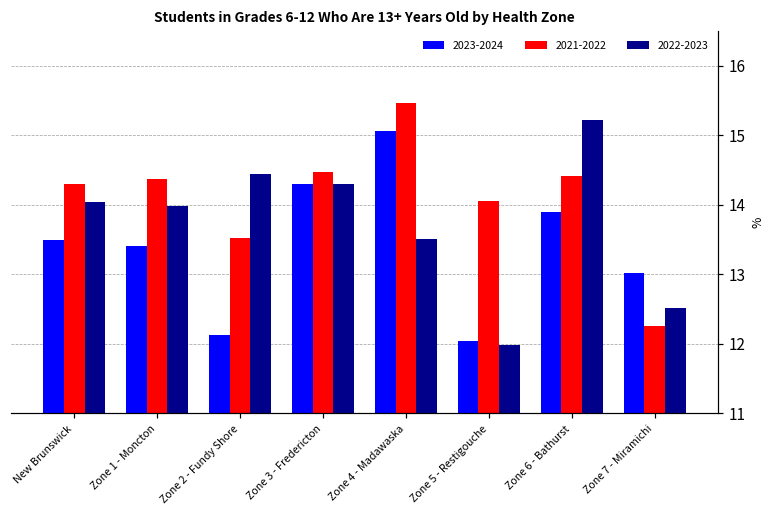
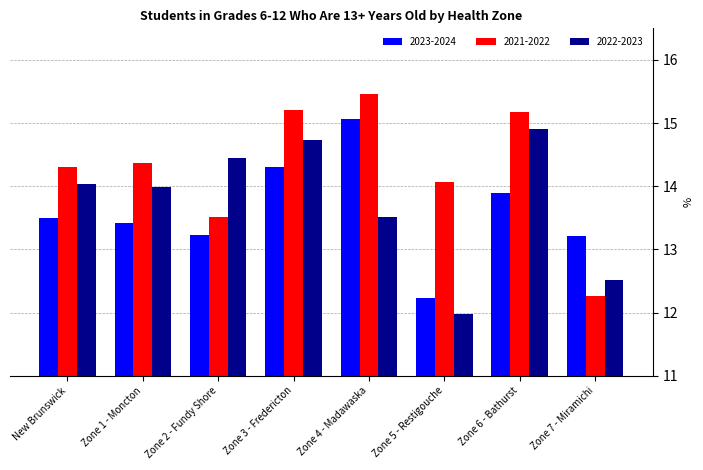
  {
    "2023-2024": {
      "New Brunswick": 13.5,
      "Zone 1 - Moncton": 13.4,
-     "Zone 2 - Fundy Shore": 12.1,
+     "Zone 2 - Fundy Shore": 13.2,
      "Zone 3 - Fredericton": 14.3,
      "Zone 4 - Madawaska": 15.1,
-     "Zone 5 - Restigouche": 12.0,
+     "Zone 5 - Restigouche": 12.2,
      "Zone 6 - Bathurst": 13.9,
-     "Zone 7 - Miramichi": 13.0
+     "Zone 7 - Miramichi": 13.2
    },
    "2021-2022": {
      "New Brunswick": 14.3,
      "Zone 1 - Moncton": 14.4,
      "Zone 2 - Fundy Shore": 13.5,
-     "Zone 3 - Fredericton": 14.5,
+     "Zone 3 - Fredericton": 15.2,
      "Zone 4 - Madawaska": 15.5,
      "Zone 5 - Restigouche": 14.1,
-     "Zone 6 - Bathurst": 14.4,
+     "Zone 6 - Bathurst": 15.2,
      "Zone 7 - Miramichi": 12.3
    },
    "2022-2023": {
      "New Brunswick": 14.0,
      "Zone 1 - Moncton": 14.0,
      "Zone 2 - Fundy Shore": 14.5,
-     "Zone 3 - Fredericton": 14.3,
+     "Zone 3 - Fredericton": 14.7,
      "Zone 4 - Madawaska": 13.5,
      "Zone 5 - Restigouche": 12.0,
-     "Zone 6 - Bathurst": 15.2,
+     "Zone 6 - Bathurst": 14.9,
      "Zone 7 - Miramichi": 12.5
    }
  }
